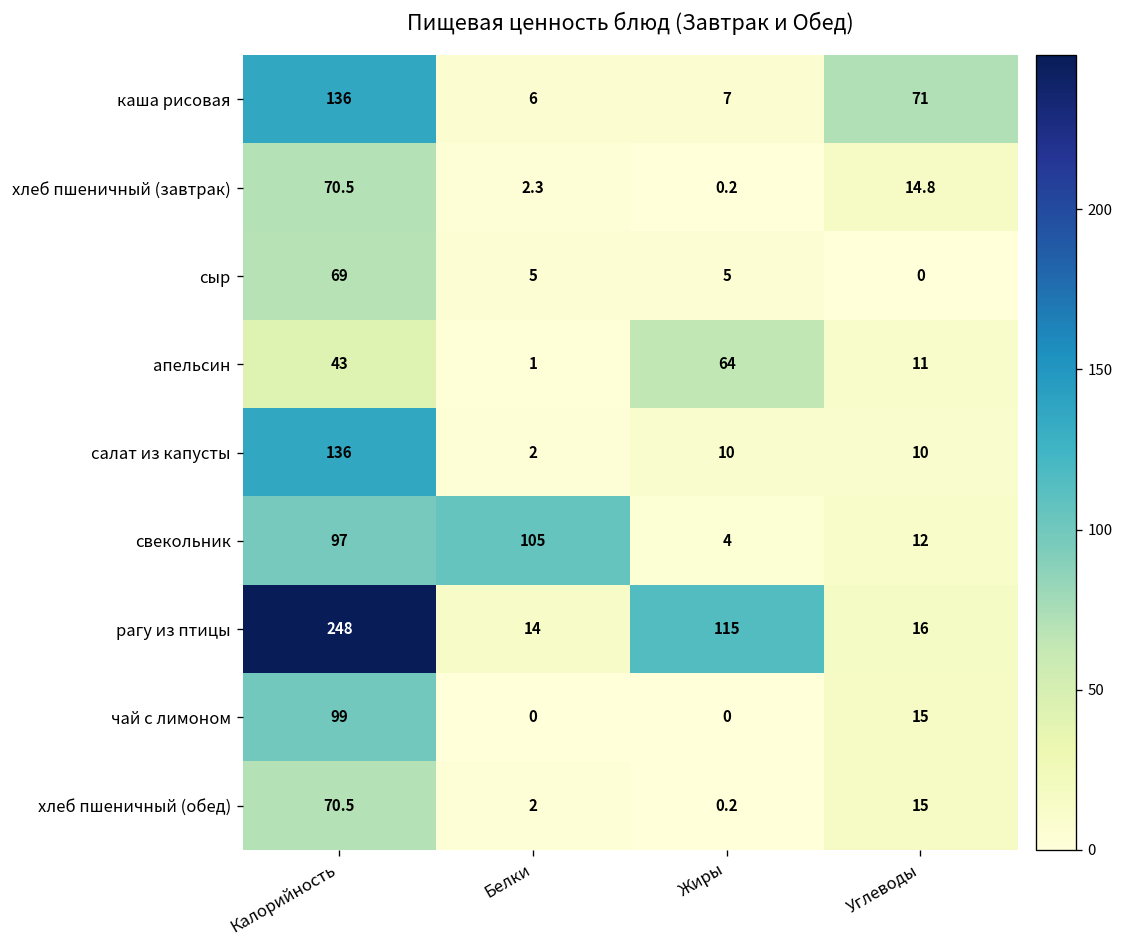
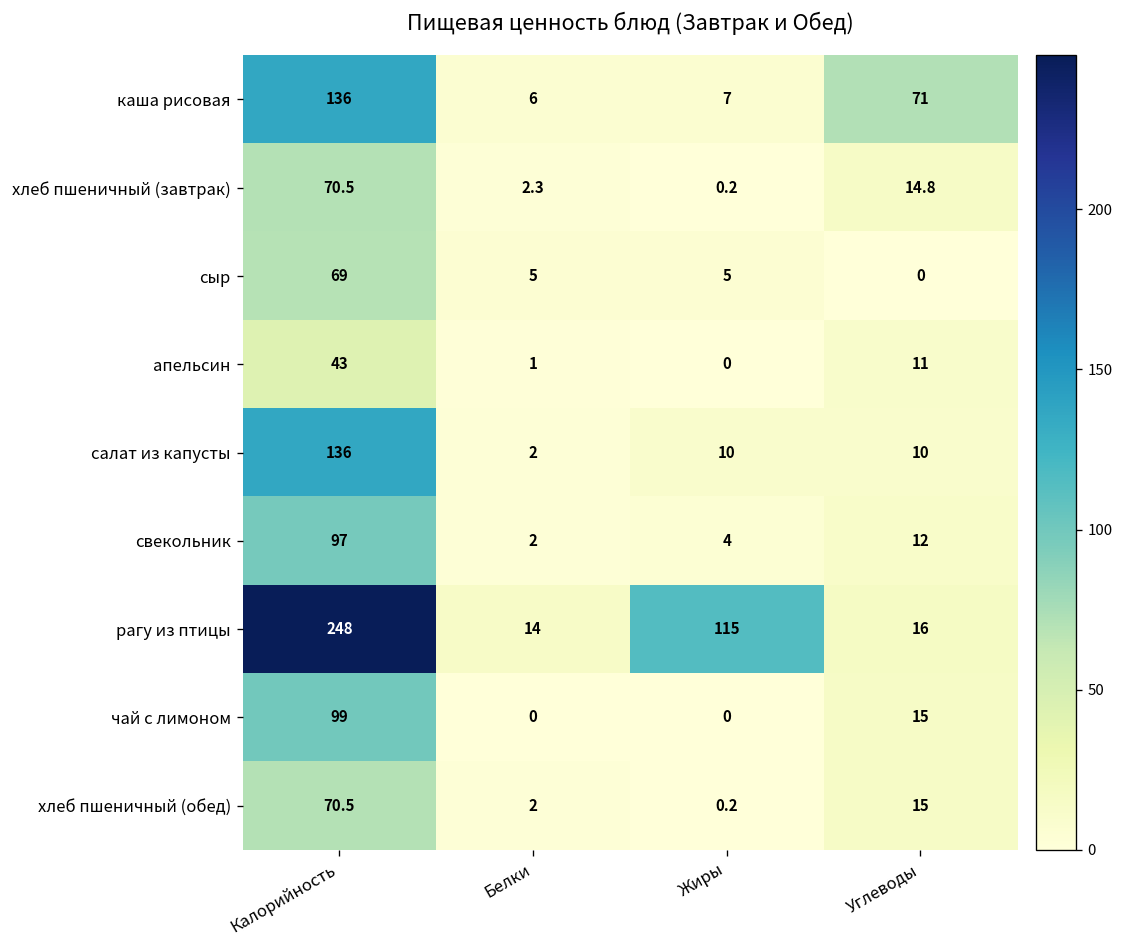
  {
    "каша рисовая": {
      "Калорийность": 136,
      "Белки": 6,
      "Жиры": 7,
      "Углеводы": 71
    },
    "хлеб пшеничный (завтрак)": {
      "Калорийность": 70.5,
      "Белки": 2.3,
      "Жиры": 0.2,
      "Углеводы": 14.8
    },
    "сыр": {
      "Калорийность": 69,
      "Белки": 5,
      "Жиры": 5,
      "Углеводы": 0
    },
    "апельсин": {
      "Калорийность": 43,
      "Белки": 1,
-     "Жиры": 64,
+     "Жиры": 0,
      "Углеводы": 11
    },
    "салат из капусты": {
      "Калорийность": 136,
      "Белки": 2,
      "Жиры": 10,
      "Углеводы": 10
    },
    "свекольник": {
      "Калорийность": 97,
-     "Белки": 105,
+     "Белки": 2,
      "Жиры": 4,
      "Углеводы": 12
    },
    "рагу из птицы": {
      "Калорийность": 248,
      "Белки": 14,
      "Жиры": 115,
      "Углеводы": 16
    },
    "чай с лимоном": {
      "Калорийность": 99,
      "Белки": 0,
      "Жиры": 0,
      "Углеводы": 15
    },
    "хлеб пшеничный (обед)": {
      "Калорийность": 70.5,
      "Белки": 2,
      "Жиры": 0.2,
      "Углеводы": 15
    }
  }
